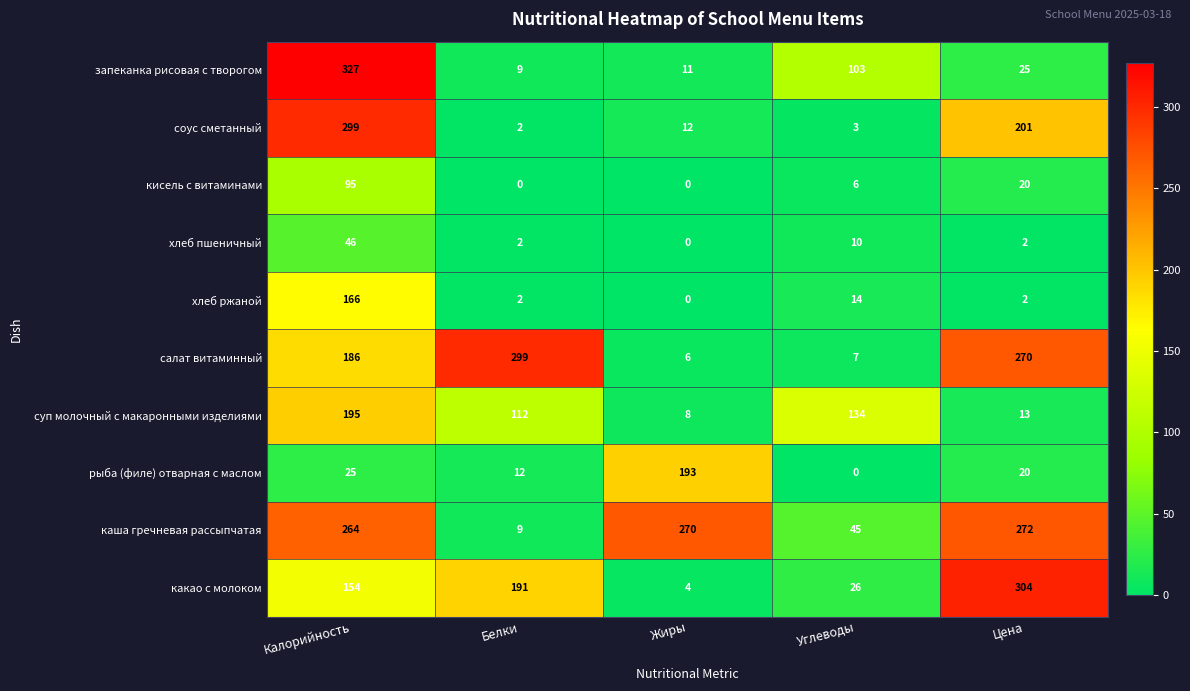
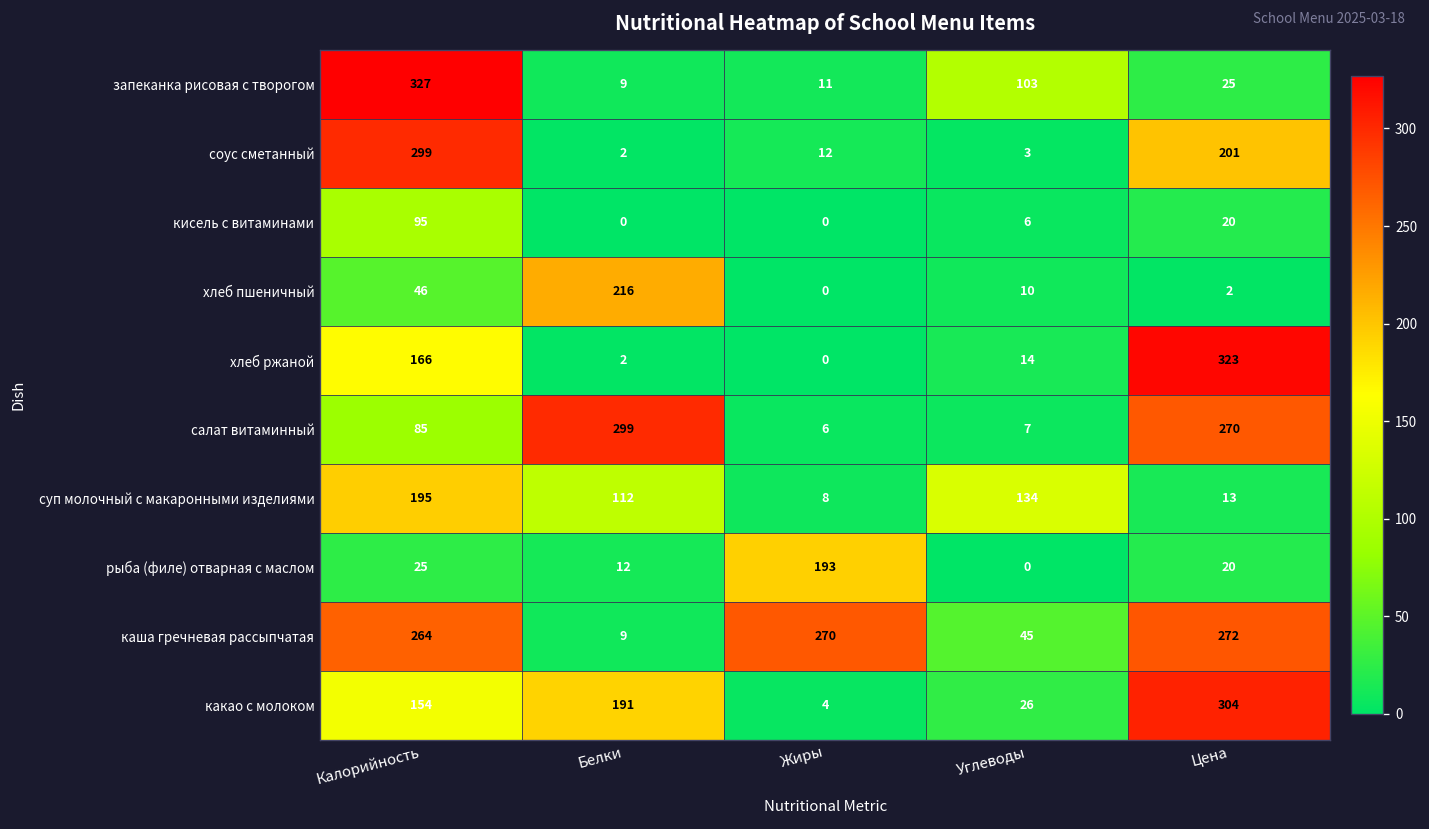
  {
    "запеканка рисовая с творогом": {
      "Калорийность": 327,
      "Белки": 9,
      "Жиры": 11,
      "Углеводы": 103,
      "Цена": 25
    },
    "соус сметанный": {
      "Калорийность": 299,
      "Белки": 2,
      "Жиры": 12,
      "Углеводы": 3,
      "Цена": 201
    },
    "кисель с витаминами": {
      "Калорийность": 95,
      "Белки": 0,
      "Жиры": 0,
      "Углеводы": 6,
      "Цена": 20
    },
    "хлеб пшеничный": {
      "Калорийность": 46,
-     "Белки": 2,
+     "Белки": 216,
      "Жиры": 0,
      "Углеводы": 10,
      "Цена": 2
    },
    "хлеб ржаной": {
      "Калорийность": 166,
      "Белки": 2,
      "Жиры": 0,
      "Углеводы": 14,
-     "Цена": 2
+     "Цена": 323
    },
    "салат витаминный": {
-     "Калорийность": 186,
+     "Калорийность": 85,
      "Белки": 299,
      "Жиры": 6,
      "Углеводы": 7,
      "Цена": 270
    },
    "суп молочный с макаронными изделиями": {
      "Калорийность": 195,
      "Белки": 112,
      "Жиры": 8,
      "Углеводы": 134,
      "Цена": 13
    },
    "рыба (филе) отварная с маслом": {
      "Калорийность": 25,
      "Белки": 12,
      "Жиры": 193,
      "Углеводы": 0,
      "Цена": 20
    },
    "каша гречневая рассыпчатая": {
      "Калорийность": 264,
      "Белки": 9,
      "Жиры": 270,
      "Углеводы": 45,
      "Цена": 272
    },
    "какао с молоком": {
      "Калорийность": 154,
      "Белки": 191,
      "Жиры": 4,
      "Углеводы": 26,
      "Цена": 304
    }
  }
